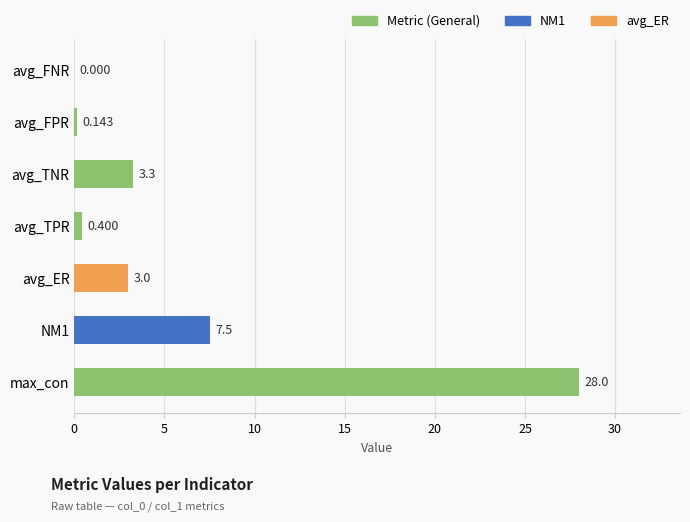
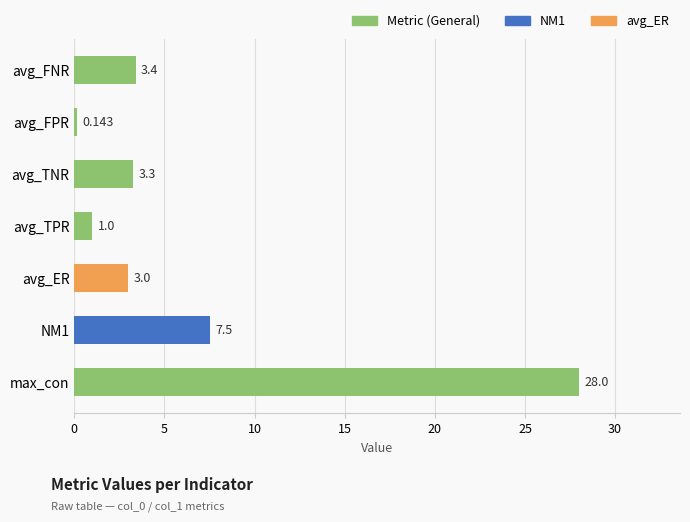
  {
-   "avg_FNR": 0.000,
+   "avg_FNR": 3.4,
    "avg_FPR": 0.143,
    "avg_TNR": 3.3,
-   "avg_TPR": 0.400,
+   "avg_TPR": 1.0,
    "avg_ER": 3.0,
    "NM1": 7.5,
    "max_con": 28.0
  }
